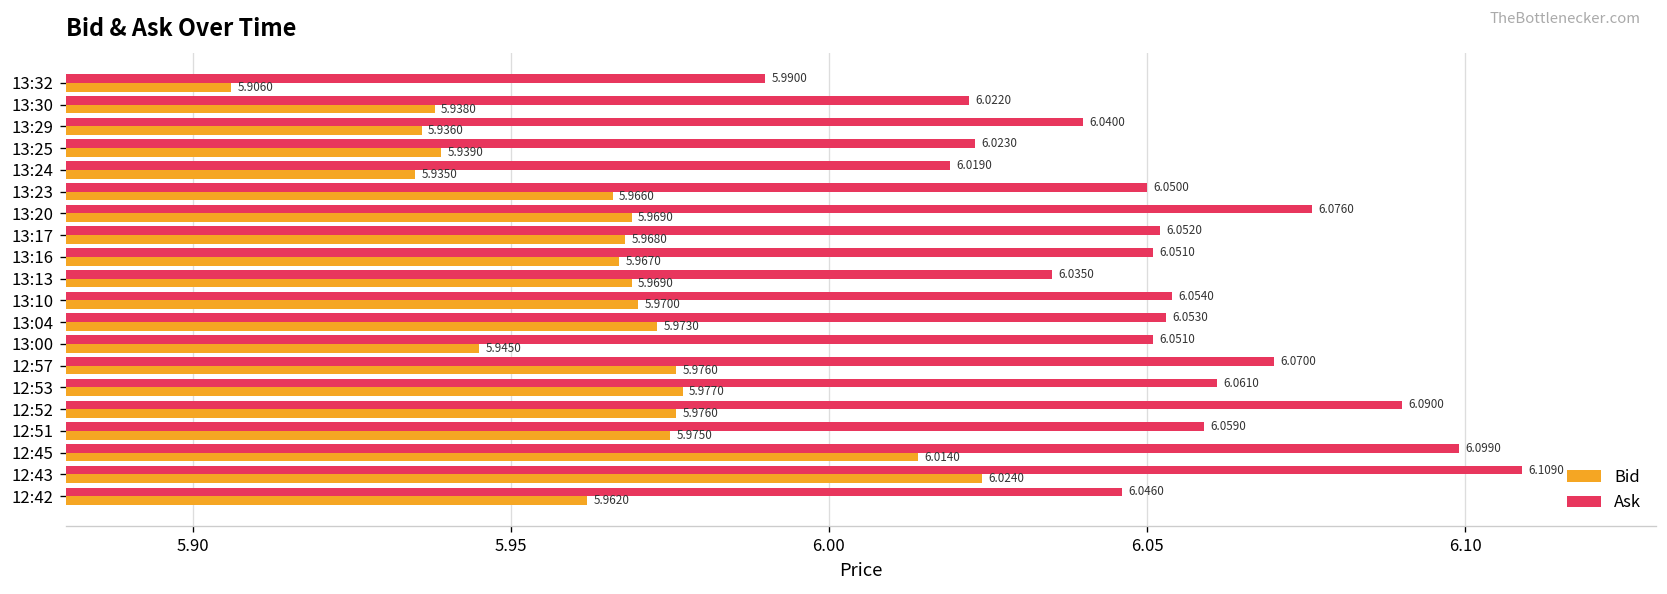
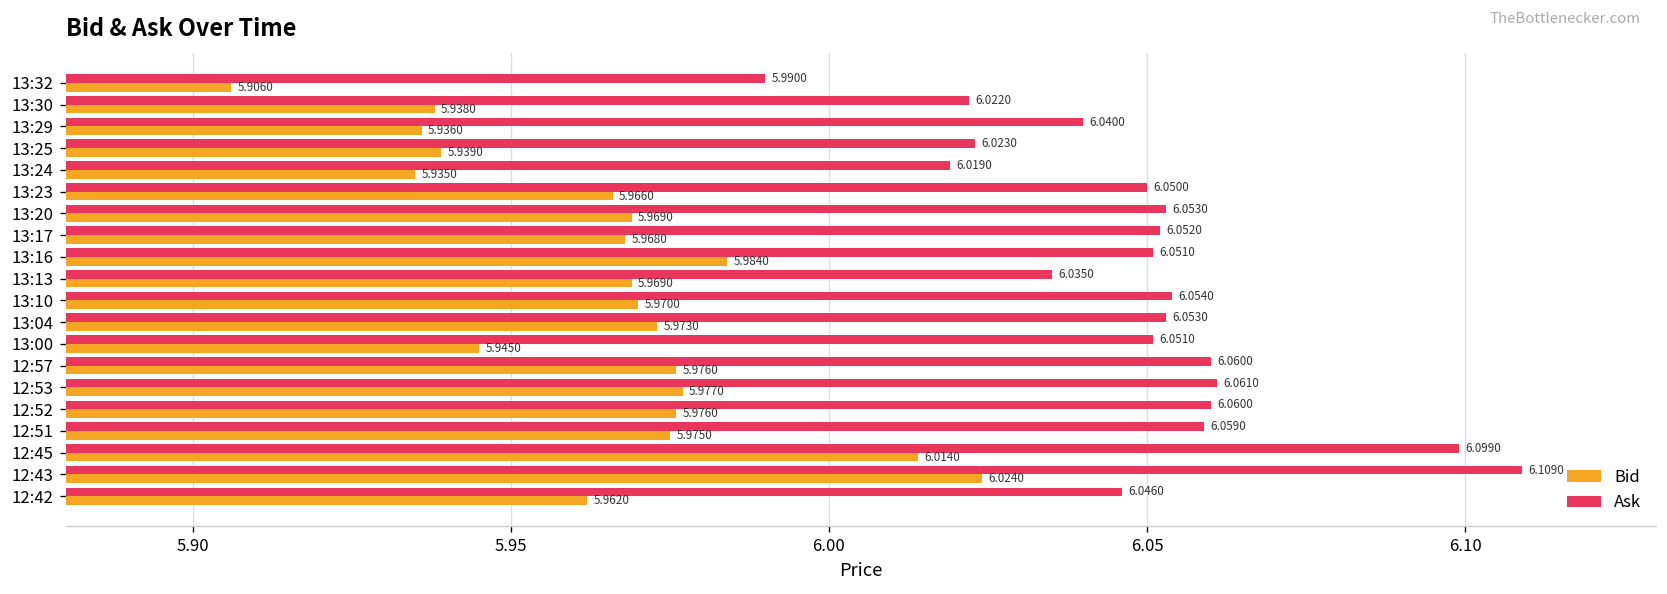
  {
    "Bid": {
      "13:32": 5.9060,
      "13:30": 5.9380,
      "13:29": 5.9360,
      "13:25": 5.9390,
      "13:24": 5.9350,
      "13:23": 5.9660,
      "13:20": 5.9690,
      "13:17": 5.9680,
-     "13:16": 5.9670,
+     "13:16": 5.9840,
      "13:13": 5.9690,
      "13:10": 5.9700,
      "13:04": 5.9730,
      "13:00": 5.9450,
      "12:57": 5.9760,
      "12:53": 5.9770,
      "12:52": 5.9760,
      "12:51": 5.9750,
      "12:45": 6.0140,
      "12:43": 6.0240,
      "12:42": 5.9620
    },
    "Ask": {
      "13:32": 5.9900,
      "13:30": 6.0220,
      "13:29": 6.0400,
      "13:25": 6.0230,
      "13:24": 6.0190,
      "13:23": 6.0500,
-     "13:20": 6.0760,
+     "13:20": 6.0530,
      "13:17": 6.0520,
      "13:16": 6.0510,
      "13:13": 6.0350,
      "13:10": 6.0540,
      "13:04": 6.0530,
      "13:00": 6.0510,
-     "12:57": 6.0700,
+     "12:57": 6.0600,
      "12:53": 6.0610,
-     "12:52": 6.0900,
+     "12:52": 6.0600,
      "12:51": 6.0590,
      "12:45": 6.0990,
      "12:43": 6.1090,
      "12:42": 6.0460
    }
  }
